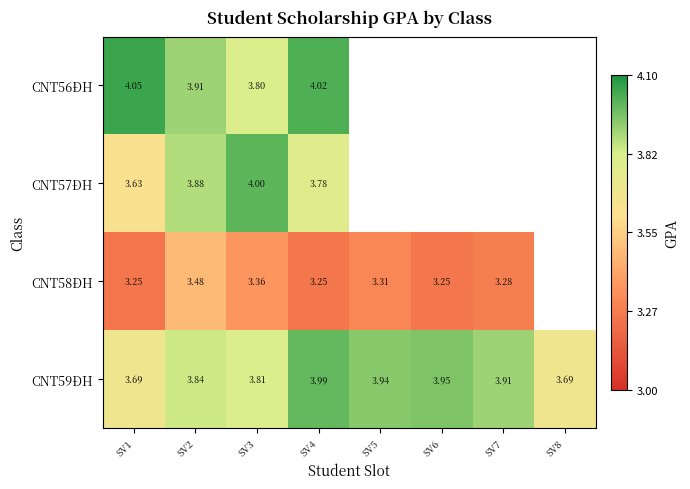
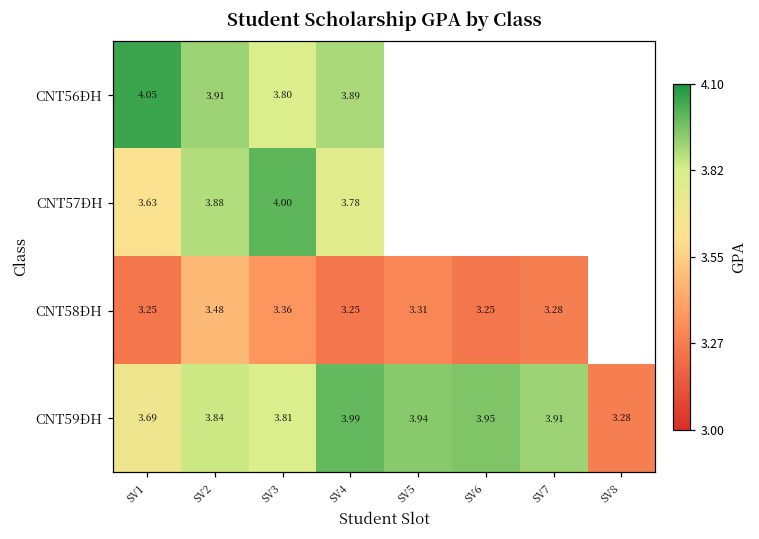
  {
    "CNT56ĐH": {
      "SV1": 4.05,
      "SV2": 3.91,
      "SV3": 3.80,
-     "SV4": 4.02
+     "SV4": 3.89
    },
    "CNT57ĐH": {
      "SV1": 3.63,
      "SV2": 3.88,
      "SV3": 4.00,
      "SV4": 3.78
    },
    "CNT58ĐH": {
      "SV1": 3.25,
      "SV2": 3.48,
      "SV3": 3.36,
      "SV4": 3.25,
      "SV5": 3.31,
      "SV6": 3.25,
      "SV7": 3.28
    },
    "CNT59ĐH": {
      "SV1": 3.69,
      "SV2": 3.84,
      "SV3": 3.81,
      "SV4": 3.99,
      "SV5": 3.94,
      "SV6": 3.95,
      "SV7": 3.91,
-     "SV8": 3.69
+     "SV8": 3.28
    }
  }
